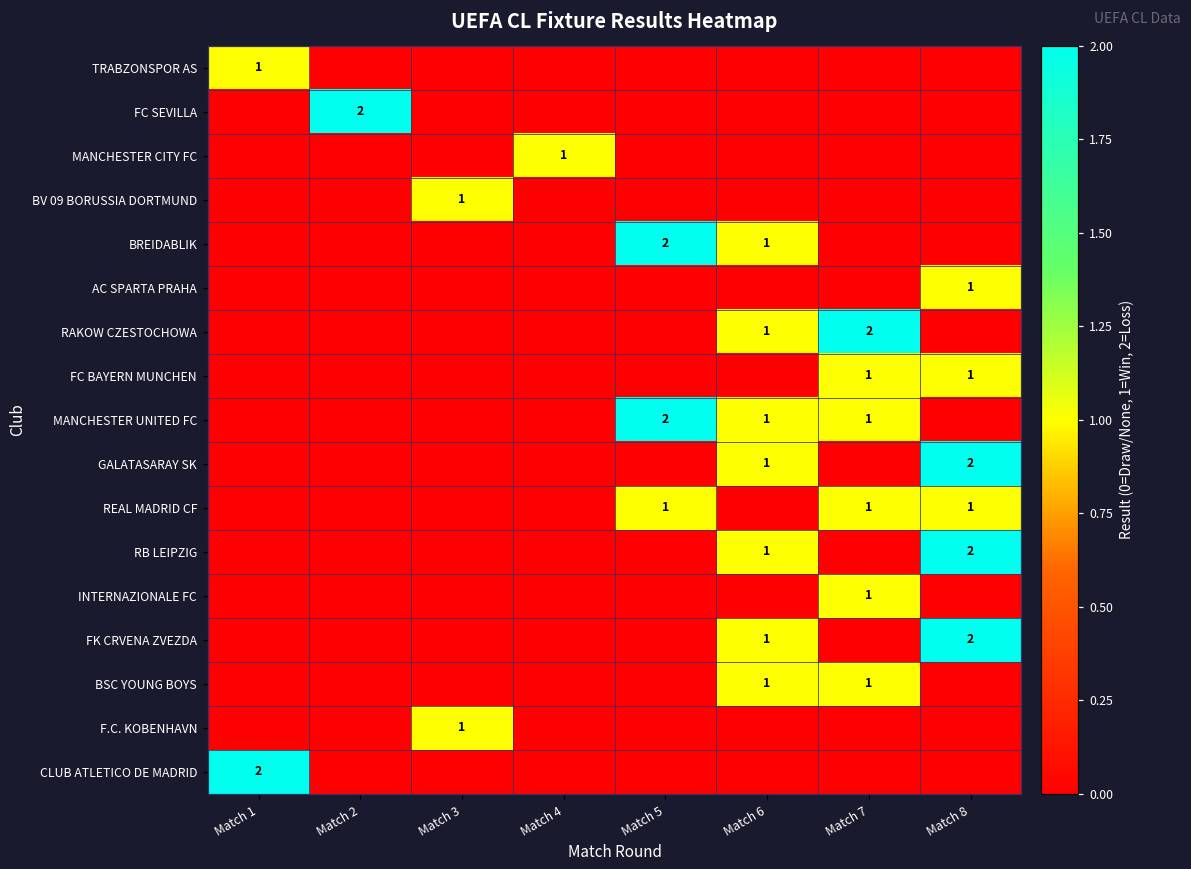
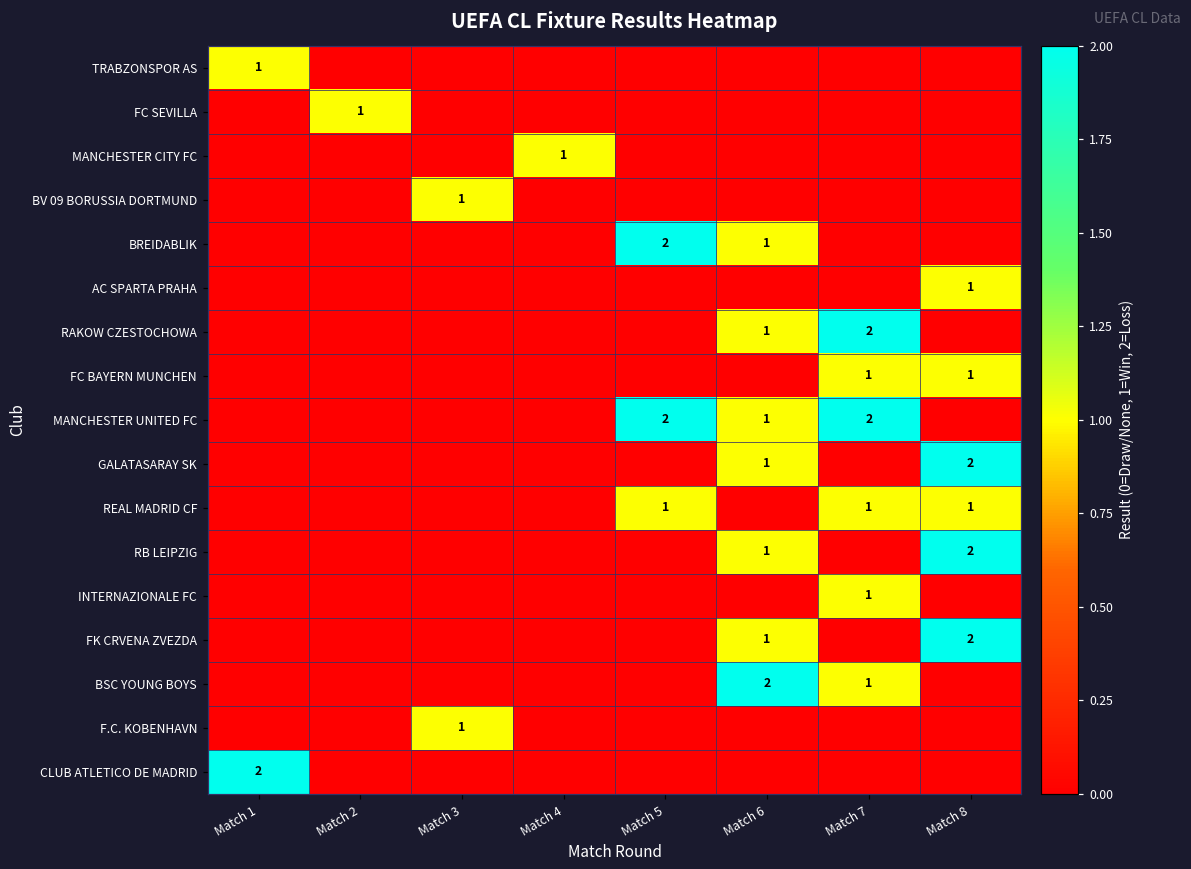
  {
    "TRABZONSPOR AS": {
      "Match 1": 1
    },
    "FC SEVILLA": {
-     "Match 2": 2
+     "Match 2": 1
    },
    "MANCHESTER CITY FC": {
      "Match 4": 1
    },
    "BV 09 BORUSSIA DORTMUND": {
      "Match 3": 1
    },
    "BREIDABLIK": {
      "Match 5": 2,
      "Match 6": 1
    },
    "AC SPARTA PRAHA": {
      "Match 8": 1
    },
    "RAKOW CZESTOCHOWA": {
      "Match 6": 1,
      "Match 7": 2
    },
    "FC BAYERN MUNCHEN": {
      "Match 7": 1,
      "Match 8": 1
    },
    "MANCHESTER UNITED FC": {
      "Match 5": 2,
      "Match 6": 1,
-     "Match 7": 1
+     "Match 7": 2
    },
    "GALATASARAY SK": {
      "Match 6": 1,
      "Match 8": 2
    },
    "REAL MADRID CF": {
      "Match 5": 1,
      "Match 7": 1,
      "Match 8": 1
    },
    "RB LEIPZIG": {
      "Match 6": 1,
      "Match 8": 2
    },
    "INTERNAZIONALE FC": {
      "Match 7": 1
    },
    "FK CRVENA ZVEZDA": {
      "Match 6": 1,
      "Match 8": 2
    },
    "BSC YOUNG BOYS": {
-     "Match 6": 1,
+     "Match 6": 2,
      "Match 7": 1
    },
    "F.C. KOBENHAVN": {
      "Match 3": 1
    },
    "CLUB ATLETICO DE MADRID": {
      "Match 1": 2
    }
  }
